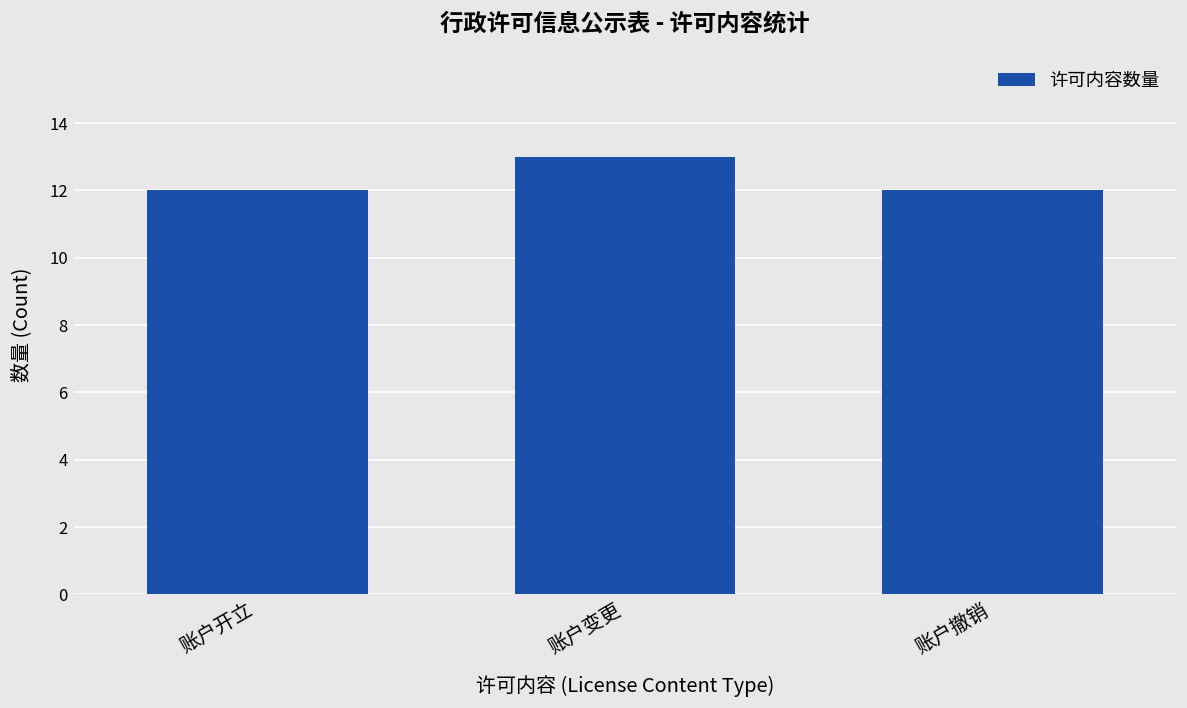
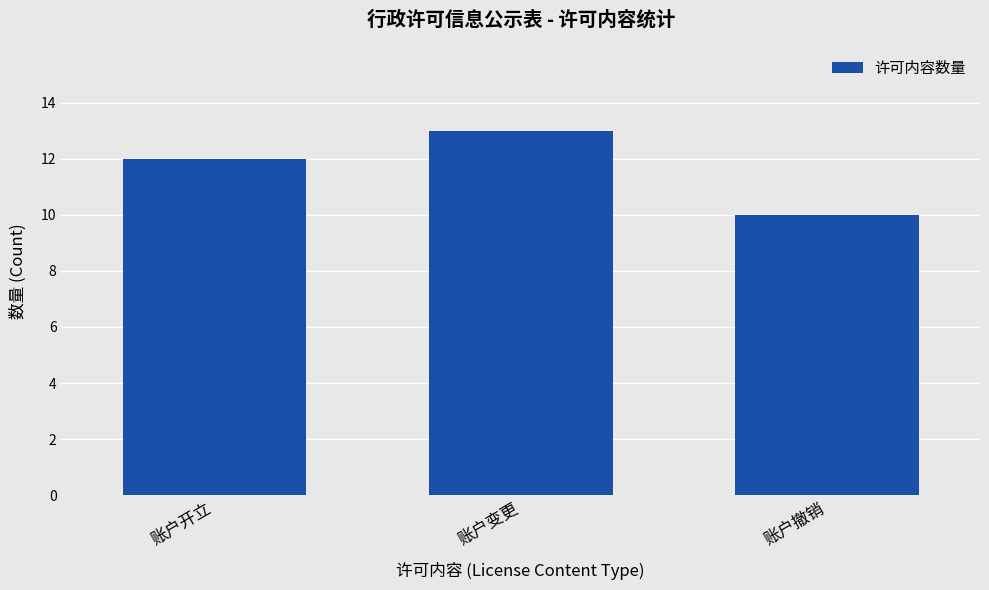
  {
    "账户开立": 12,
    "账户变更": 13,
-   "账户撤销": 12
+   "账户撤销": 10
  }
